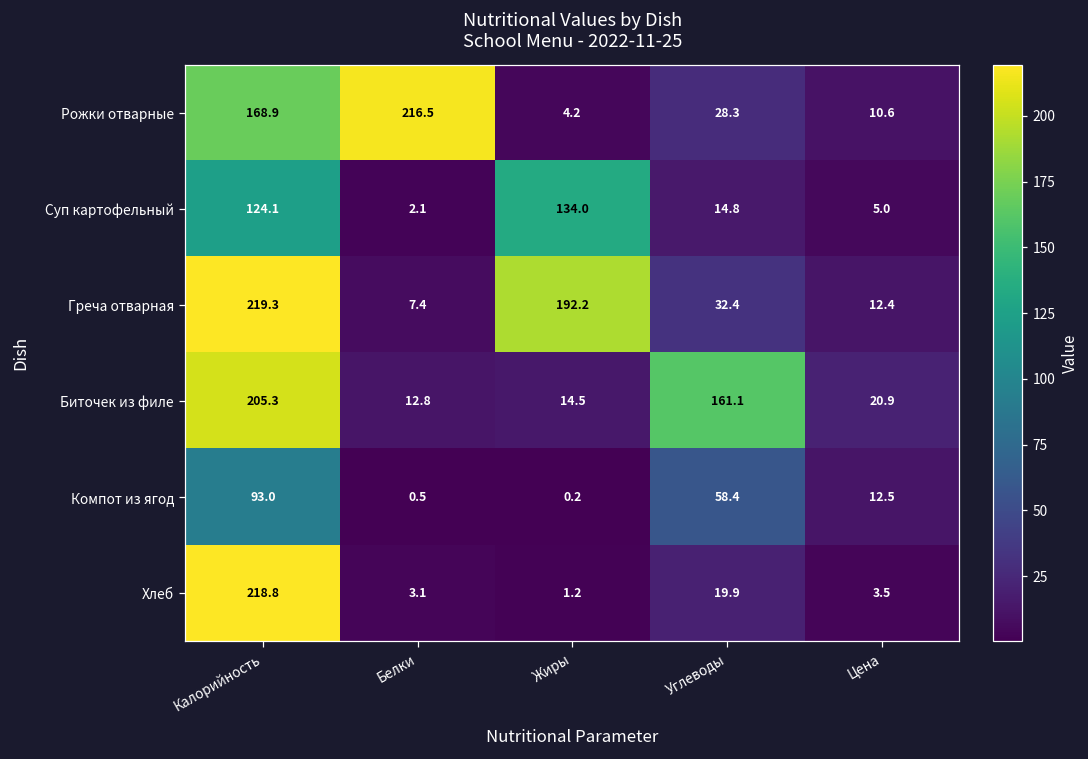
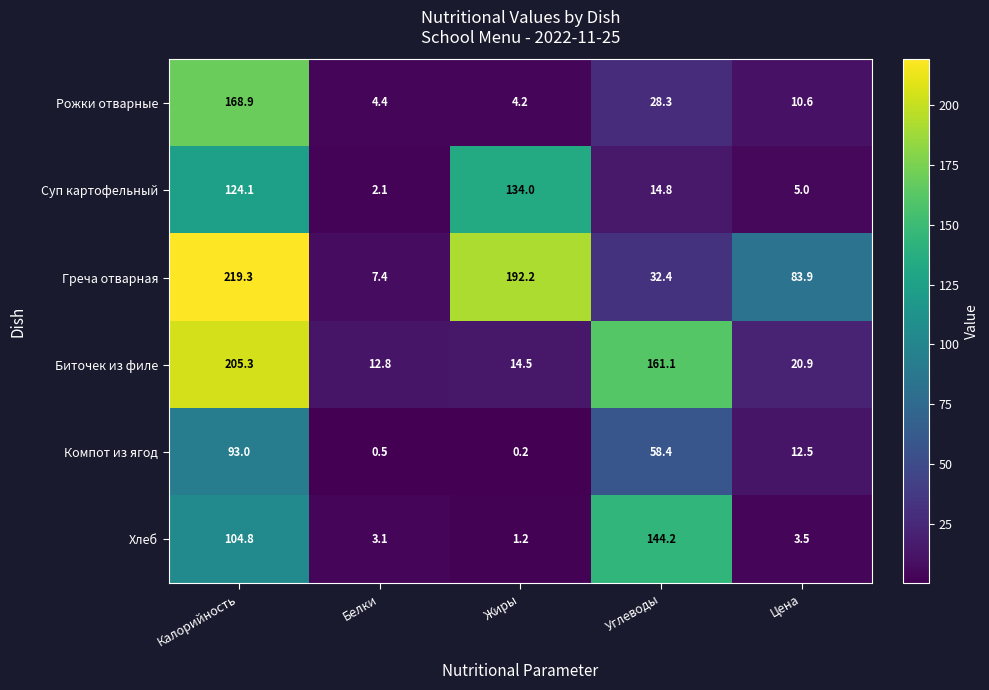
  {
    "Рожки отварные": {
      "Калорийность": 168.9,
-     "Белки": 216.5,
+     "Белки": 4.4,
      "Жиры": 4.2,
      "Углеводы": 28.3,
      "Цена": 10.6
    },
    "Суп картофельный": {
      "Калорийность": 124.1,
      "Белки": 2.1,
      "Жиры": 134.0,
      "Углеводы": 14.8,
      "Цена": 5.0
    },
    "Греча отварная": {
      "Калорийность": 219.3,
      "Белки": 7.4,
      "Жиры": 192.2,
      "Углеводы": 32.4,
-     "Цена": 12.4
+     "Цена": 83.9
    },
    "Биточек из филе": {
      "Калорийность": 205.3,
      "Белки": 12.8,
      "Жиры": 14.5,
      "Углеводы": 161.1,
      "Цена": 20.9
    },
    "Компот из ягод": {
      "Калорийность": 93.0,
      "Белки": 0.5,
      "Жиры": 0.2,
      "Углеводы": 58.4,
      "Цена": 12.5
    },
    "Хлеб": {
-     "Калорийность": 218.8,
+     "Калорийность": 104.8,
      "Белки": 3.1,
      "Жиры": 1.2,
-     "Углеводы": 19.9,
+     "Углеводы": 144.2,
      "Цена": 3.5
    }
  }
